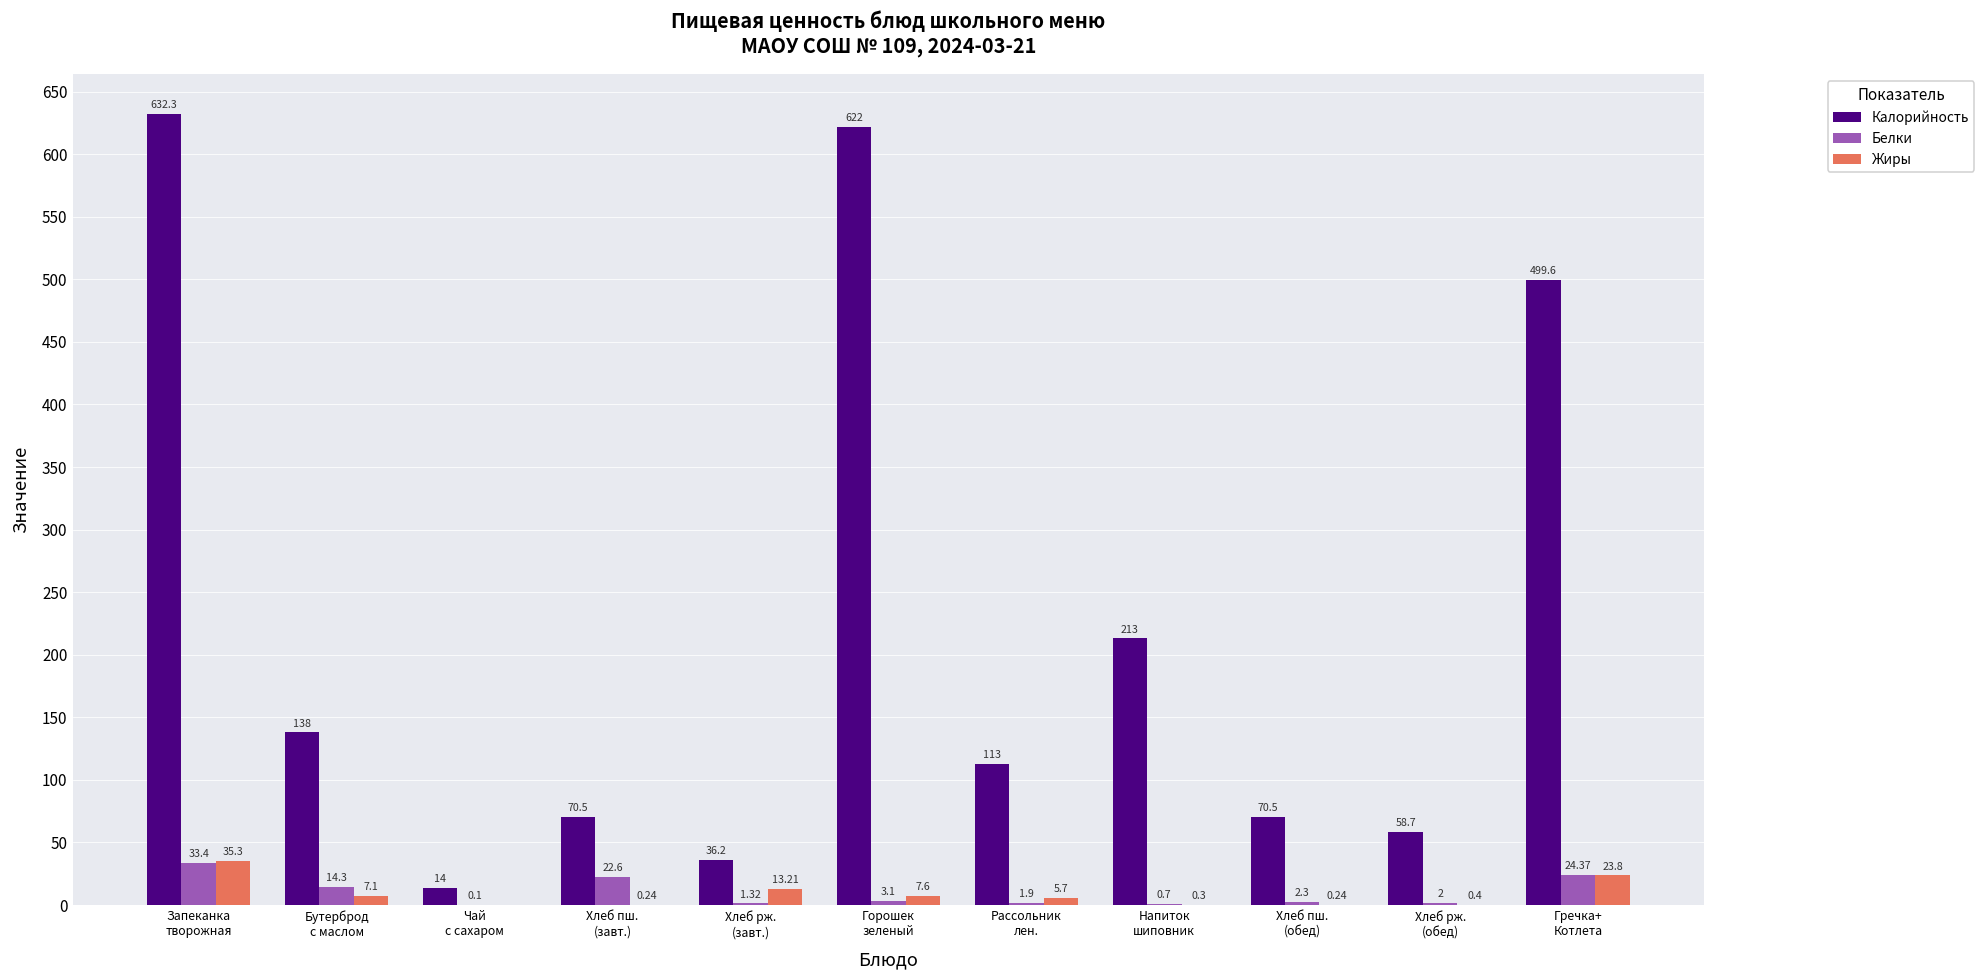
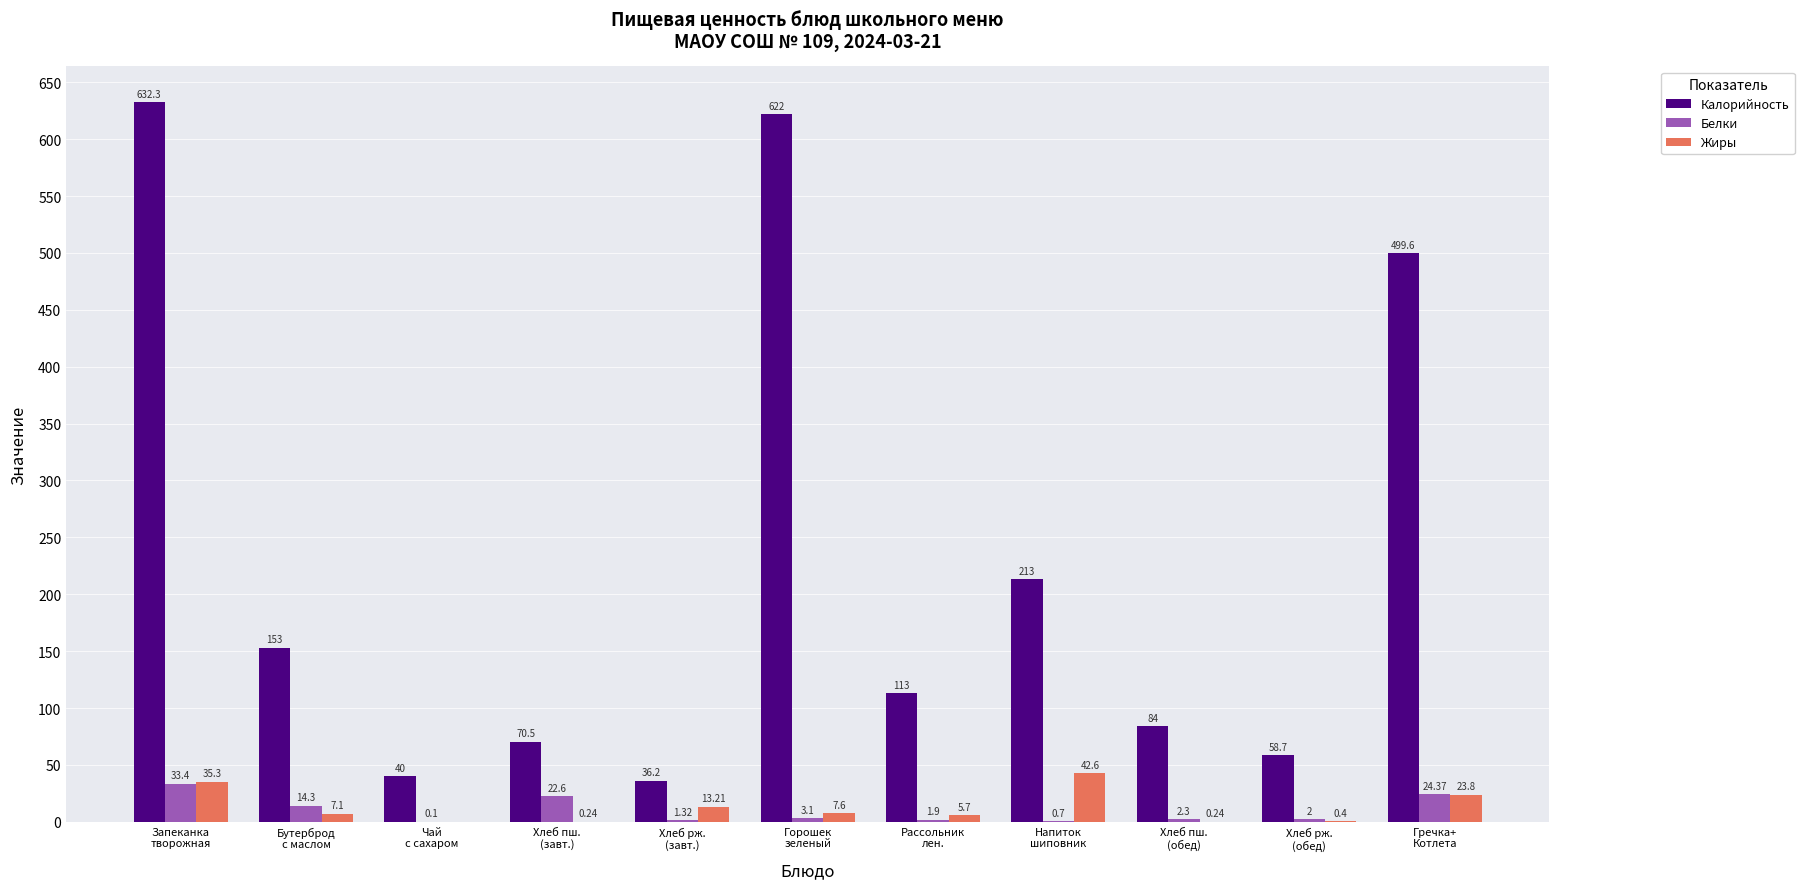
  {
    "Калорийность": {
      "Запеканка творожная": 632.3,
-     "Бутерброд с маслом": 138,
-     "Чай с сахаром": 14,
+     "Бутерброд с маслом": 153,
+     "Чай с сахаром": 40,
      "Хлеб пш. (завт.)": 70.5,
      "Хлеб рж. (завт.)": 36.2,
      "Горошек зеленый": 622,
      "Рассольник лен.": 113,
      "Напиток шиповник": 213,
-     "Хлеб пш. (обед)": 70.5,
+     "Хлеб пш. (обед)": 84,
      "Хлеб рж. (обед)": 58.7,
      "Гречка+ Котлета": 499.6
    },
    "Белки": {
      "Запеканка творожная": 33.4,
      "Бутерброд с маслом": 14.3,
      "Чай с сахаром": 0.1,
      "Хлеб пш. (завт.)": 22.6,
      "Хлеб рж. (завт.)": 1.32,
      "Горошек зеленый": 3.1,
      "Рассольник лен.": 1.9,
      "Напиток шиповник": 0.7,
      "Хлеб пш. (обед)": 2.3,
      "Хлеб рж. (обед)": 2,
      "Гречка+ Котлета": 24.37
    },
    "Жиры": {
      "Запеканка творожная": 35.3,
      "Бутерброд с маслом": 7.1,
      "Хлеб пш. (завт.)": 0.24,
      "Хлеб рж. (завт.)": 13.21,
      "Горошек зеленый": 7.6,
      "Рассольник лен.": 5.7,
-     "Напиток шиповник": 0.3,
+     "Напиток шиповник": 42.6,
      "Хлеб пш. (обед)": 0.24,
      "Хлеб рж. (обед)": 0.4,
      "Гречка+ Котлета": 23.8
    }
  }
